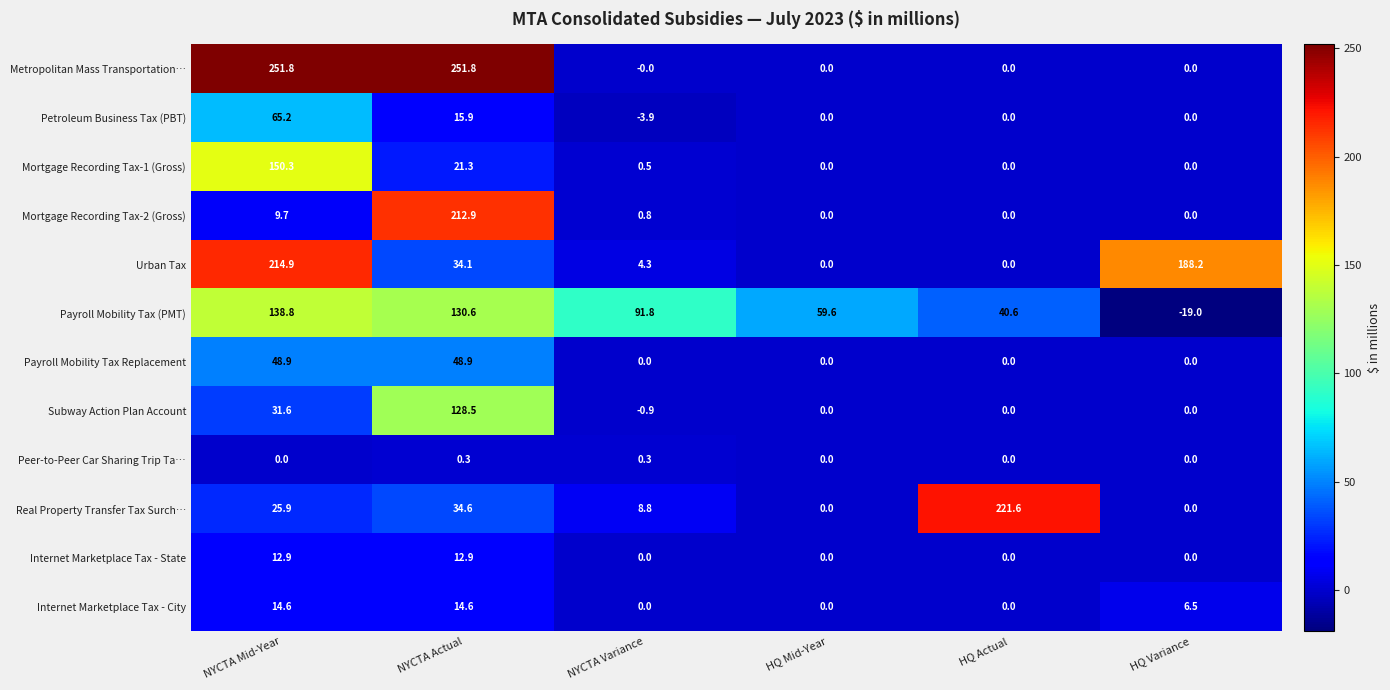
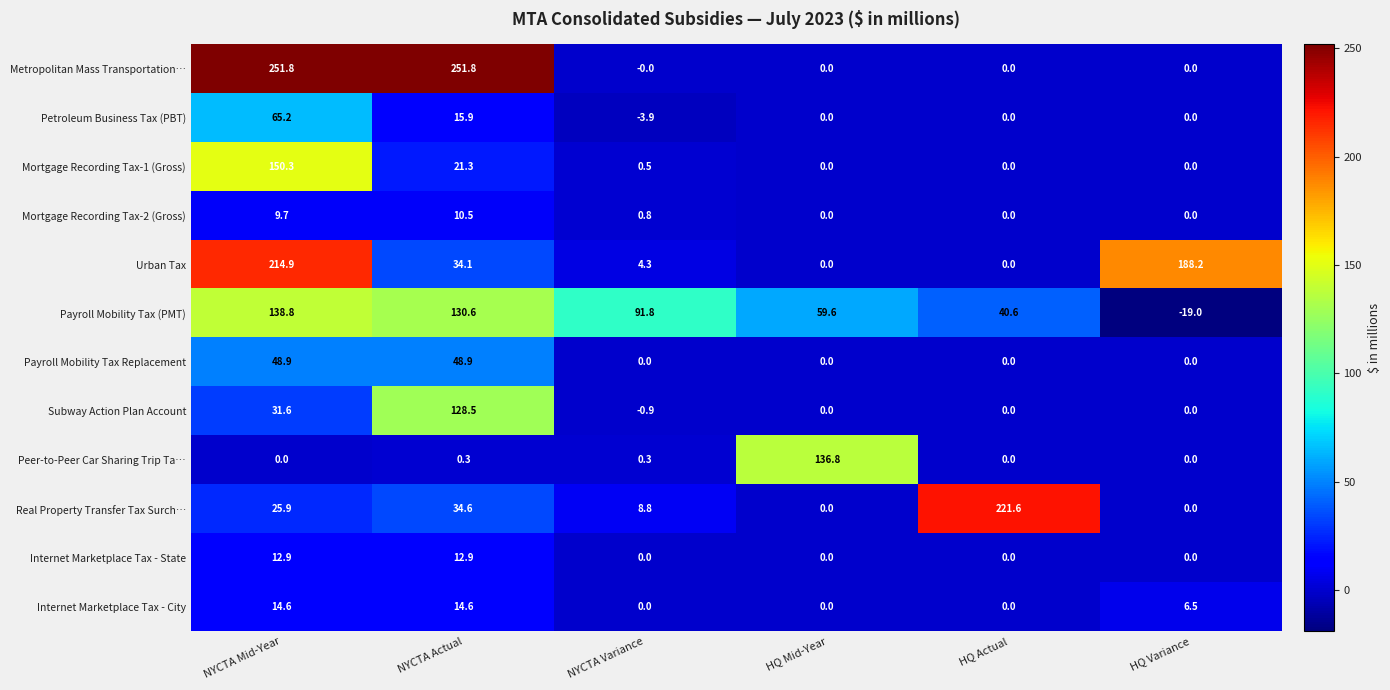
  {
    "Metropolitan Mass Transportation…": {
      "NYCTA Mid-Year": 251.8,
      "NYCTA Actual": 251.8,
      "NYCTA Variance": -0.0,
      "HQ Mid-Year": 0.0,
      "HQ Actual": 0.0,
      "HQ Variance": 0.0
    },
    "Petroleum Business Tax (PBT)": {
      "NYCTA Mid-Year": 65.2,
      "NYCTA Actual": 15.9,
      "NYCTA Variance": -3.9,
      "HQ Mid-Year": 0.0,
      "HQ Actual": 0.0,
      "HQ Variance": 0.0
    },
    "Mortgage Recording Tax-1 (Gross)": {
      "NYCTA Mid-Year": 150.3,
      "NYCTA Actual": 21.3,
      "NYCTA Variance": 0.5,
      "HQ Mid-Year": 0.0,
      "HQ Actual": 0.0,
      "HQ Variance": 0.0
    },
    "Mortgage Recording Tax-2 (Gross)": {
      "NYCTA Mid-Year": 9.7,
-     "NYCTA Actual": 212.9,
+     "NYCTA Actual": 10.5,
      "NYCTA Variance": 0.8,
      "HQ Mid-Year": 0.0,
      "HQ Actual": 0.0,
      "HQ Variance": 0.0
    },
    "Urban Tax": {
      "NYCTA Mid-Year": 214.9,
      "NYCTA Actual": 34.1,
      "NYCTA Variance": 4.3,
      "HQ Mid-Year": 0.0,
      "HQ Actual": 0.0,
      "HQ Variance": 188.2
    },
    "Payroll Mobility Tax (PMT)": {
      "NYCTA Mid-Year": 138.8,
      "NYCTA Actual": 130.6,
      "NYCTA Variance": 91.8,
      "HQ Mid-Year": 59.6,
      "HQ Actual": 40.6,
      "HQ Variance": -19.0
    },
    "Payroll Mobility Tax Replacement": {
      "NYCTA Mid-Year": 48.9,
      "NYCTA Actual": 48.9,
      "NYCTA Variance": 0.0,
      "HQ Mid-Year": 0.0,
      "HQ Actual": 0.0,
      "HQ Variance": 0.0
    },
    "Subway Action Plan Account": {
      "NYCTA Mid-Year": 31.6,
      "NYCTA Actual": 128.5,
      "NYCTA Variance": -0.9,
      "HQ Mid-Year": 0.0,
      "HQ Actual": 0.0,
      "HQ Variance": 0.0
    },
    "Peer-to-Peer Car Sharing Trip Ta…": {
      "NYCTA Mid-Year": 0.0,
      "NYCTA Actual": 0.3,
      "NYCTA Variance": 0.3,
-     "HQ Mid-Year": 0.0,
+     "HQ Mid-Year": 136.8,
      "HQ Actual": 0.0,
      "HQ Variance": 0.0
    },
    "Real Property Transfer Tax Surch…": {
      "NYCTA Mid-Year": 25.9,
      "NYCTA Actual": 34.6,
      "NYCTA Variance": 8.8,
      "HQ Mid-Year": 0.0,
      "HQ Actual": 221.6,
      "HQ Variance": 0.0
    },
    "Internet Marketplace Tax - State": {
      "NYCTA Mid-Year": 12.9,
      "NYCTA Actual": 12.9,
      "NYCTA Variance": 0.0,
      "HQ Mid-Year": 0.0,
      "HQ Actual": 0.0,
      "HQ Variance": 0.0
    },
    "Internet Marketplace Tax - City": {
      "NYCTA Mid-Year": 14.6,
      "NYCTA Actual": 14.6,
      "NYCTA Variance": 0.0,
      "HQ Mid-Year": 0.0,
      "HQ Actual": 0.0,
      "HQ Variance": 6.5
    }
  }
